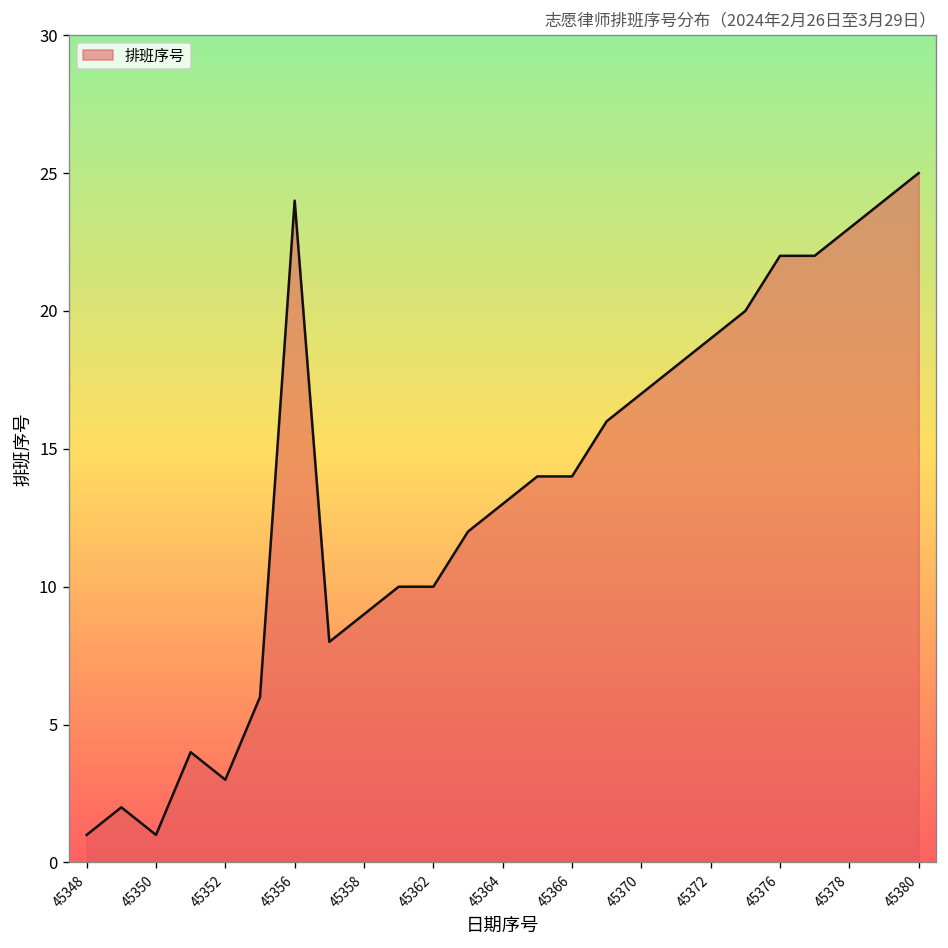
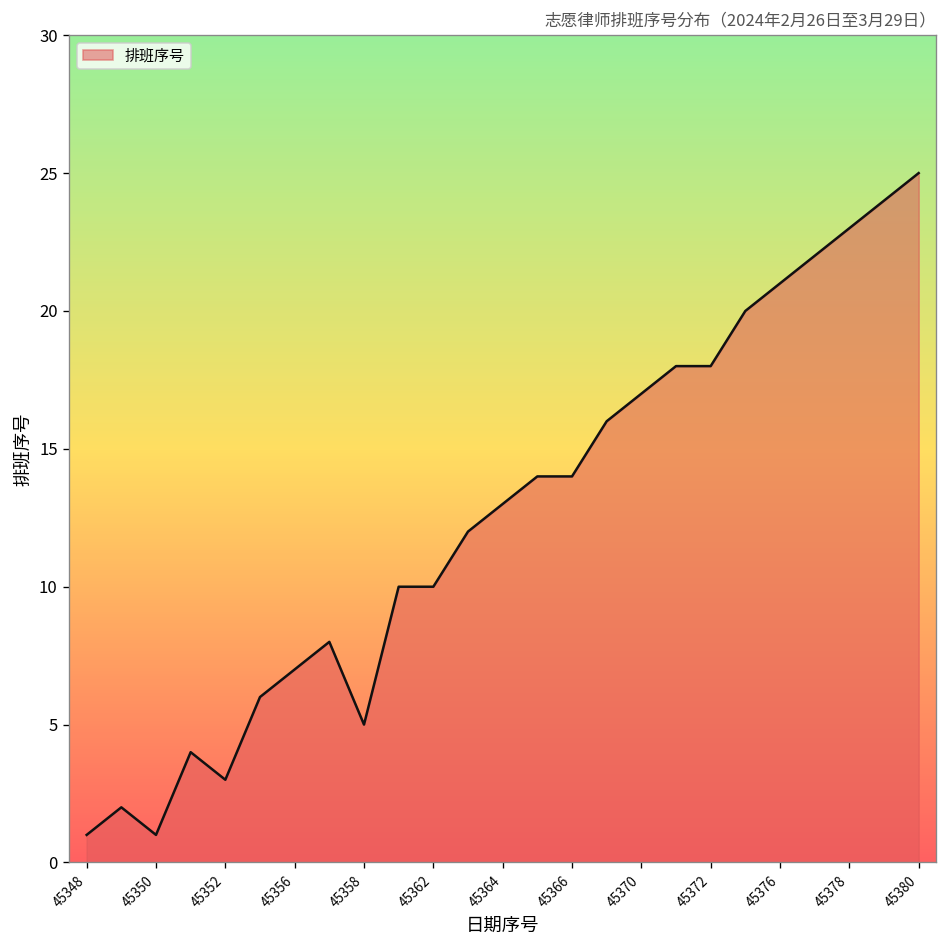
  {
    "45348": 1,
    "45350": 1,
    "45352": 3,
-   "45356": 24,
-   "45358": 9,
+   "45356": 7,
+   "45358": 5,
    "45362": 10,
    "45364": 13,
    "45366": 14,
    "45370": 17,
-   "45372": 19,
-   "45376": 22,
+   "45372": 18,
+   "45376": 21,
    "45378": 23,
    "45380": 25
  }
